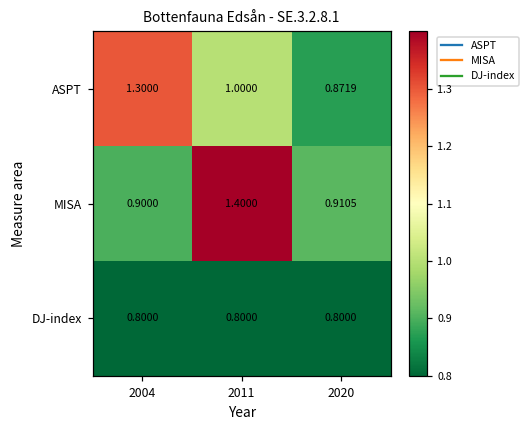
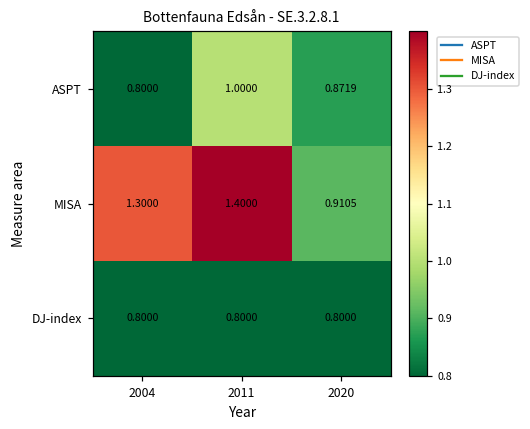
  {
    "ASPT": {
-     "2004": 1.3000,
+     "2004": 0.8000,
      "2011": 1.0000,
      "2020": 0.8719
    },
    "MISA": {
-     "2004": 0.9000,
+     "2004": 1.3000,
      "2011": 1.4000,
      "2020": 0.9105
    },
    "DJ-index": {
      "2004": 0.8000,
      "2011": 0.8000,
      "2020": 0.8000
    }
  }
